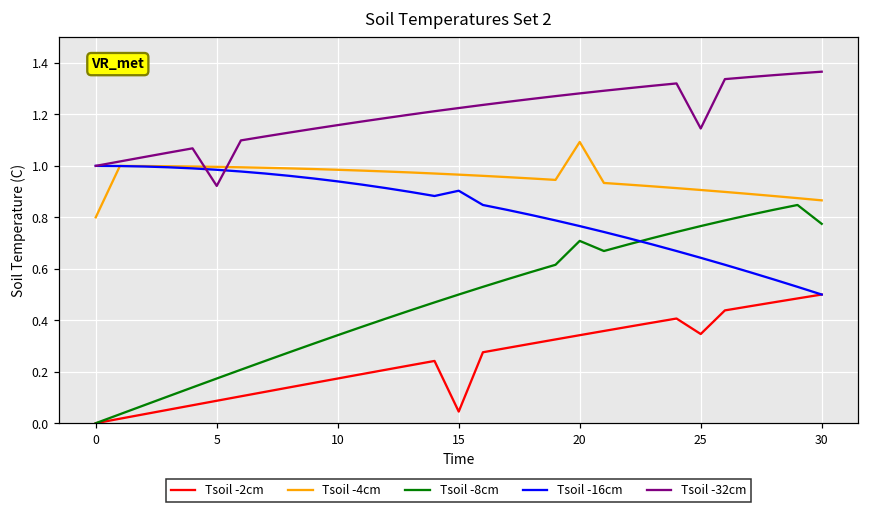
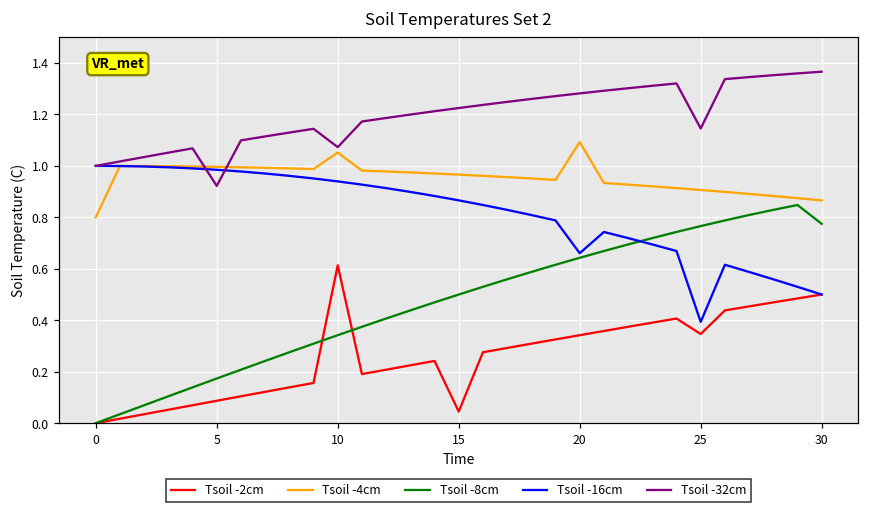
  {
    "Tsoil -2cm": {
      "5": 0.09,
-     "10": 0.17,
+     "10": 0.61,
      "15": 0.05,
      "20": 0.34,
      "25": 0.35
    },
    "Tsoil -4cm": {
      "0": 0.80,
      "5": 1.00,
-     "10": 0.98,
+     "10": 1.05,
      "15": 0.97,
      "20": 1.09,
      "25": 0.91,
      "30": 0.87
    },
    "Tsoil -8cm": {
      "5": 0.17,
      "10": 0.34,
      "15": 0.50,
-     "20": 0.71,
+     "20": 0.64,
      "25": 0.77,
      "30": 0.77
    },
    "Tsoil -16cm": {
      "5": 0.98,
      "10": 0.94,
-     "15": 0.90,
-     "20": 0.77,
-     "25": 0.64
+     "15": 0.87,
+     "20": 0.66,
+     "25": 0.39
    },
    "Tsoil -32cm": {
      "5": 0.92,
-     "10": 1.16,
+     "10": 1.07,
      "15": 1.22,
      "20": 1.28,
      "25": 1.15,
      "30": 1.37
    }
  }
